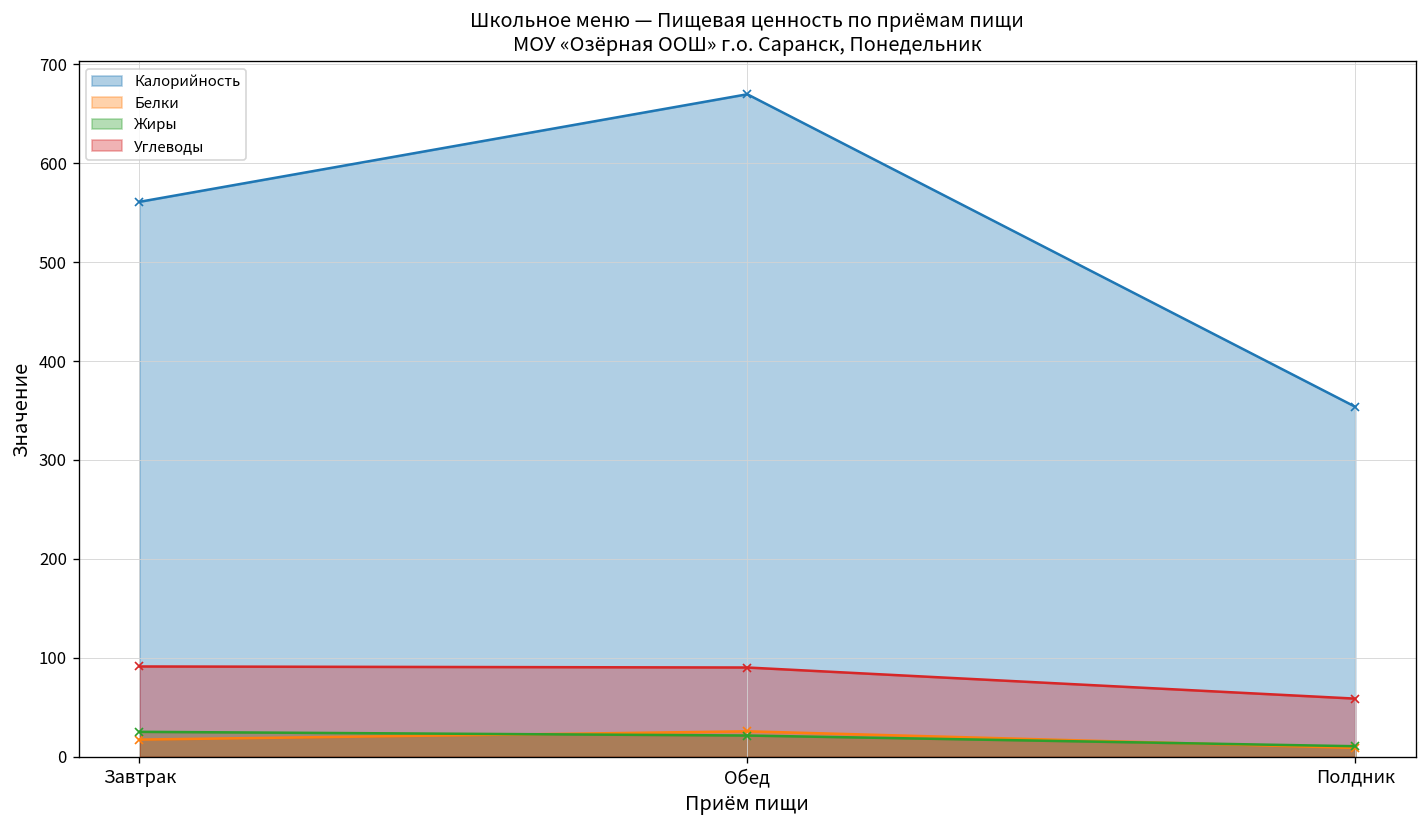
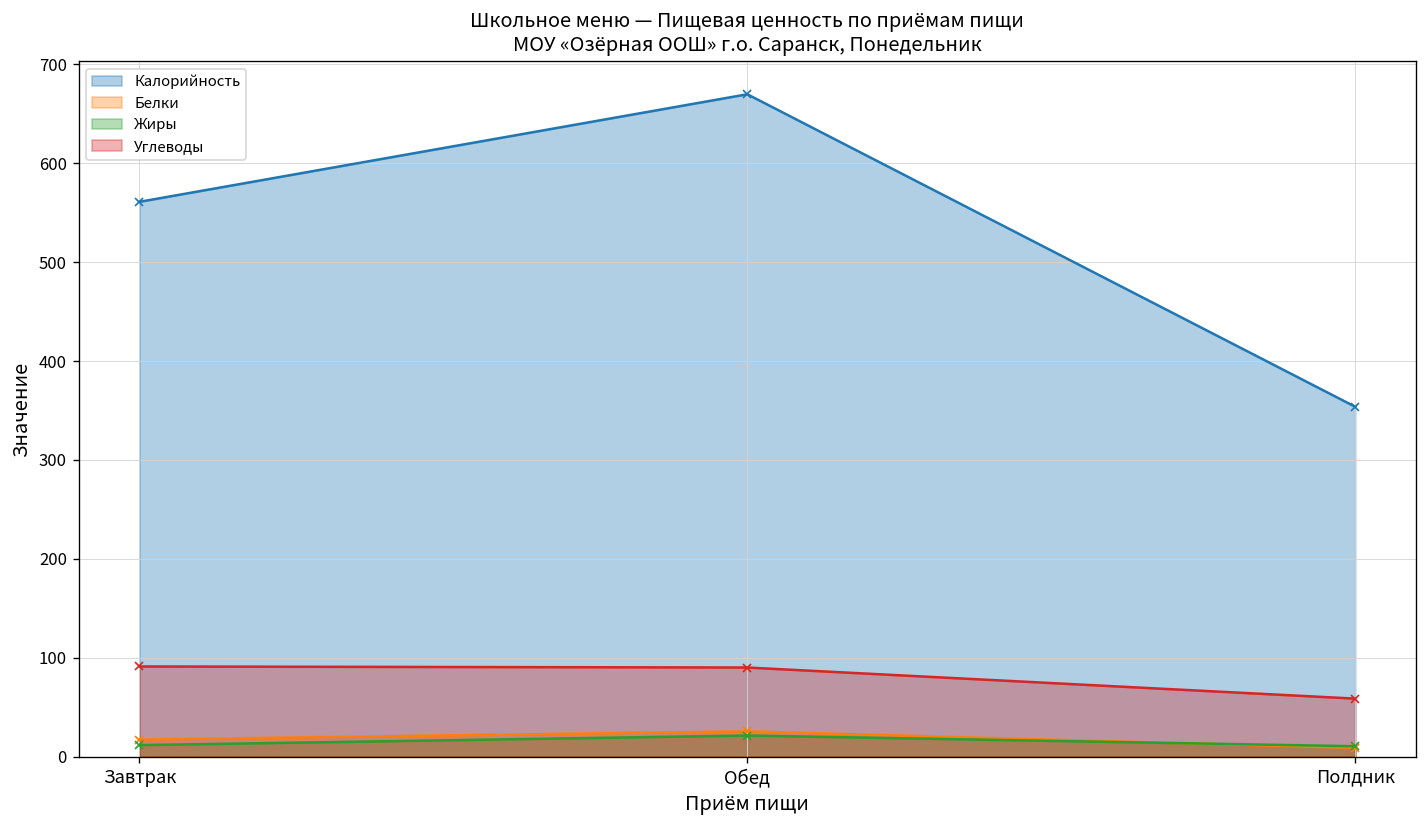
  {
    "Калорийность": {
      "Завтрак": 560,
      "Обед": 670,
      "Полдник": 350
    },
    "Жиры": {
-     "Завтрак": 30,
+     "Завтрак": 10,
      "Обед": 20
    }
  }
